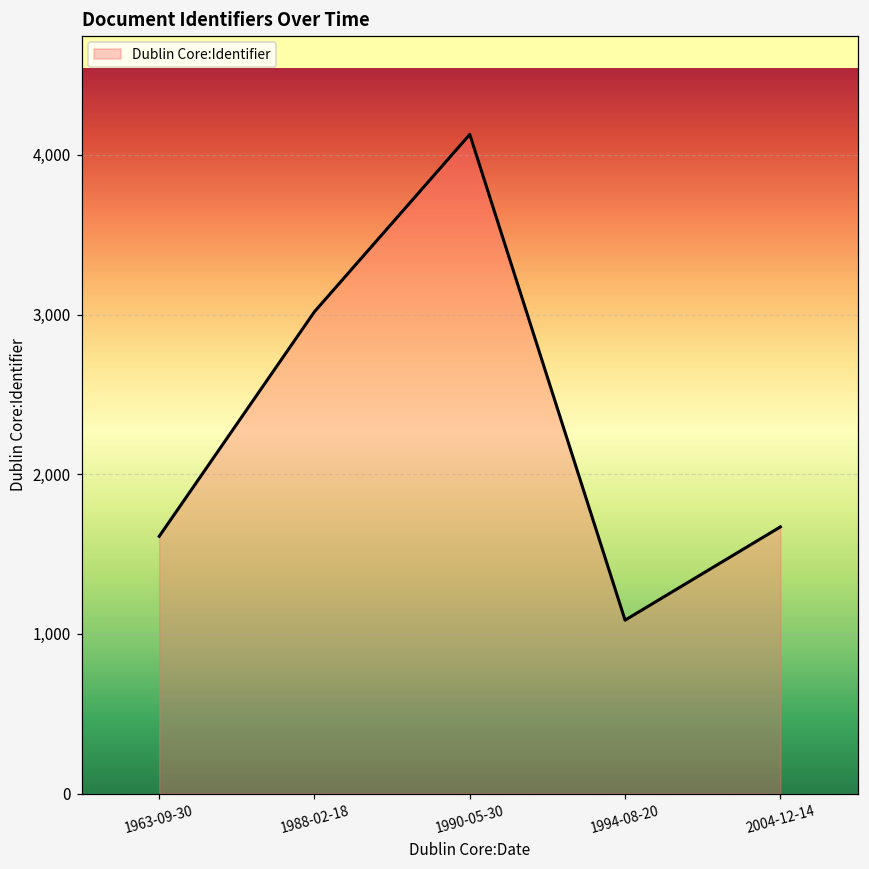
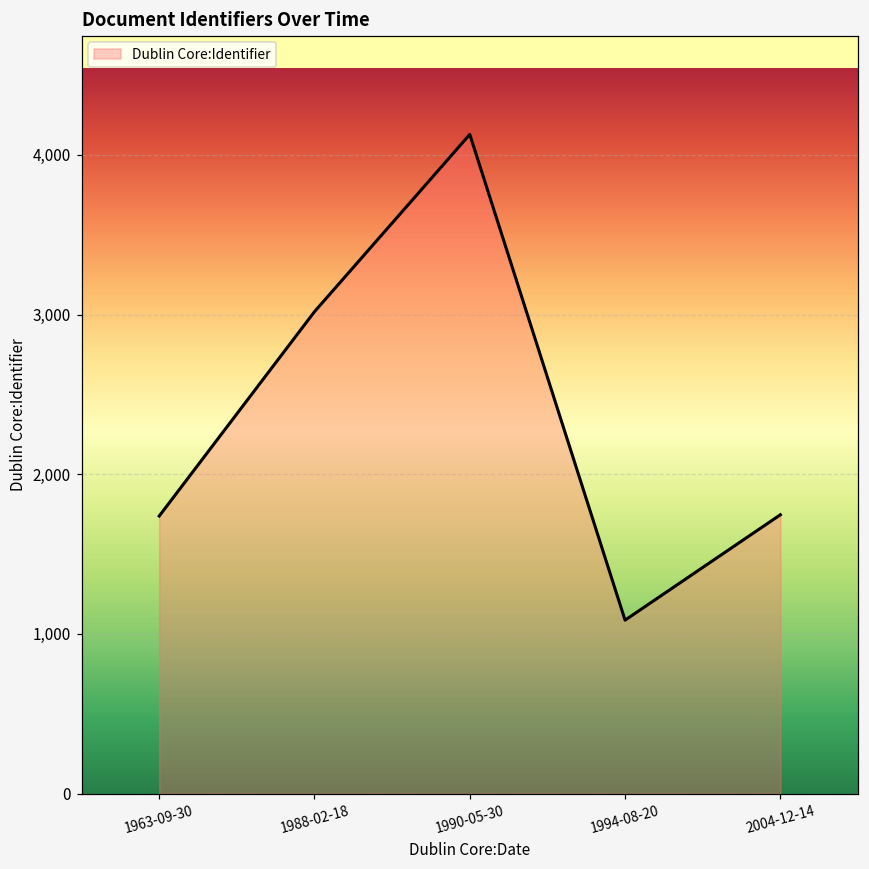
  {
-   "1963-09-30": "1,610",
+   "1963-09-30": "1,740",
    "1988-02-18": "3,020",
    "1990-05-30": "4,130",
    "1994-08-20": "1,090",
-   "2004-12-14": "1,670"
+   "2004-12-14": "1,750"
  }
